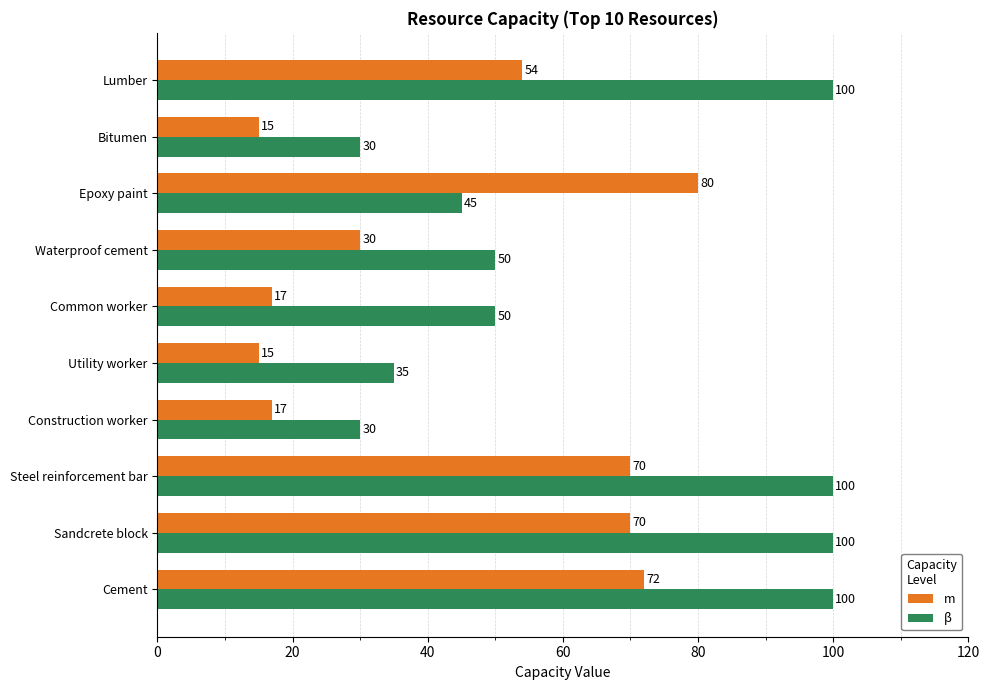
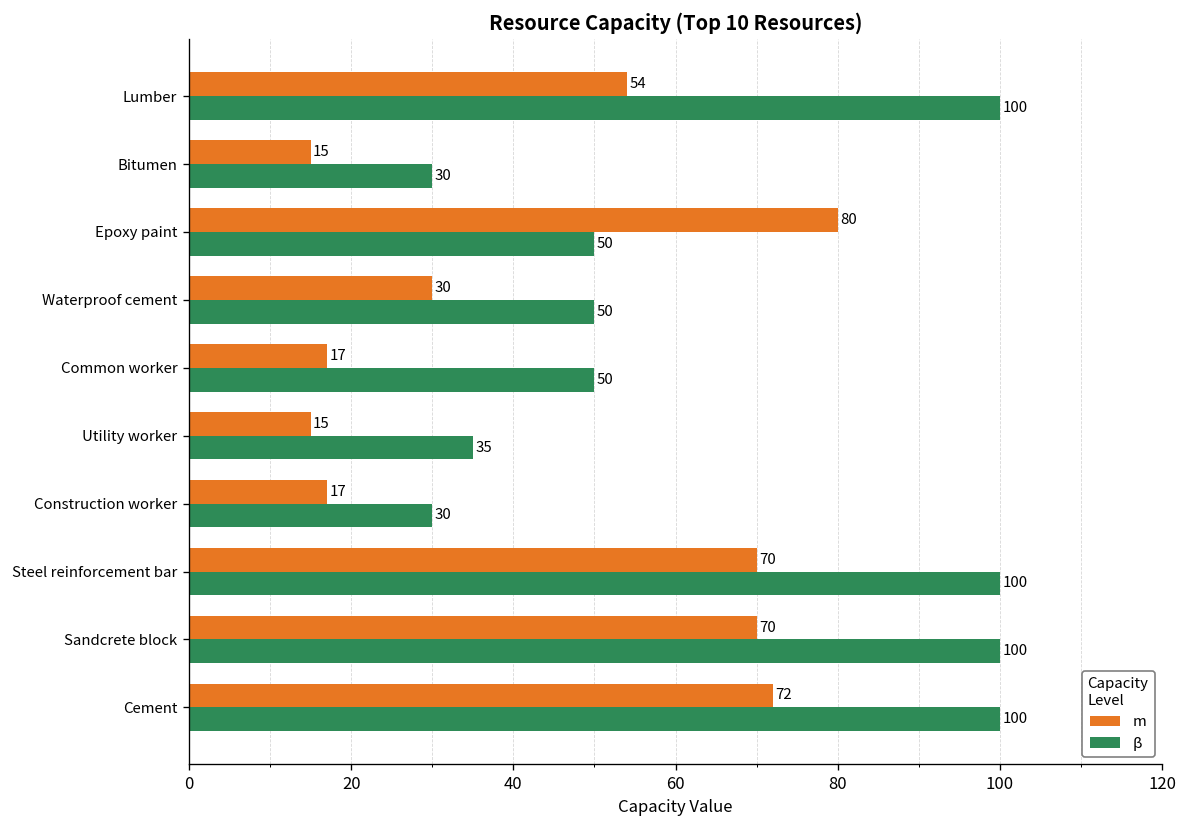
  {
    "m": {
      "Lumber": 54,
      "Bitumen": 15,
      "Epoxy paint": 80,
      "Waterproof cement": 30,
      "Common worker": 17,
      "Utility worker": 15,
      "Construction worker": 17,
      "Steel reinforcement bar": 70,
      "Sandcrete block": 70,
      "Cement": 72
    },
    "β": {
      "Lumber": 100,
      "Bitumen": 30,
-     "Epoxy paint": 45,
+     "Epoxy paint": 50,
      "Waterproof cement": 50,
      "Common worker": 50,
      "Utility worker": 35,
      "Construction worker": 30,
      "Steel reinforcement bar": 100,
      "Sandcrete block": 100,
      "Cement": 100
    }
  }
